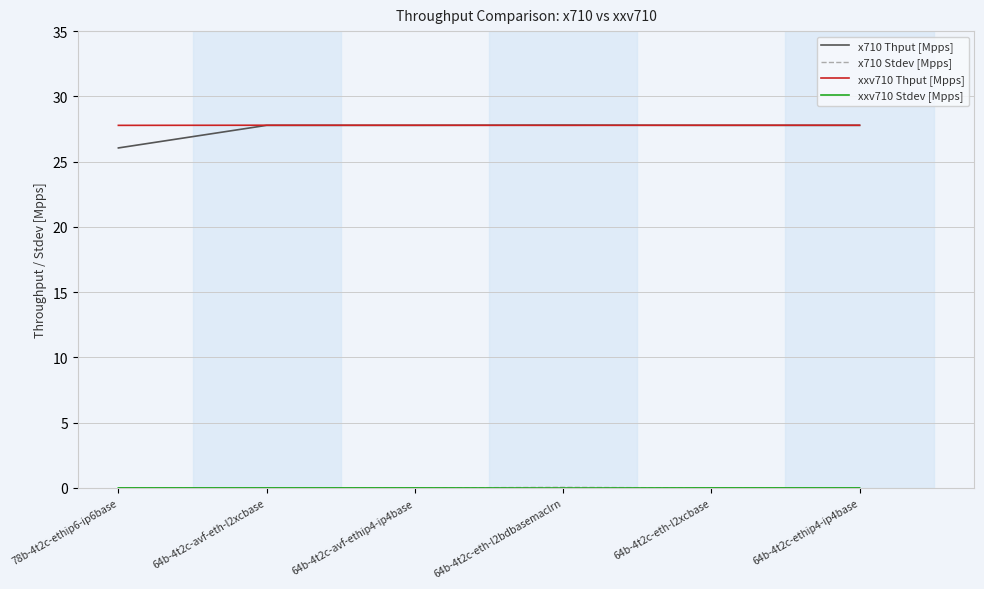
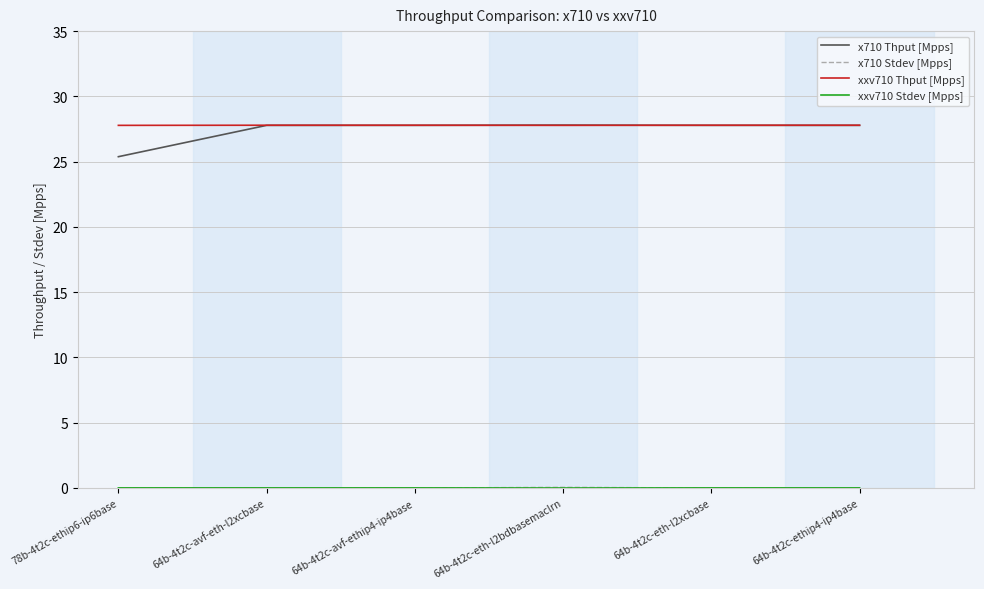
  {
    "x710 Thput [Mpps]": {
-     "78b-4t2c-ethip6-ip6base": 26.1
+     "78b-4t2c-ethip6-ip6base": 25.4
    },
    "xxv710 Thput [Mpps]": {
      "78b-4t2c-ethip6-ip6base": 27.8
    }
  }
